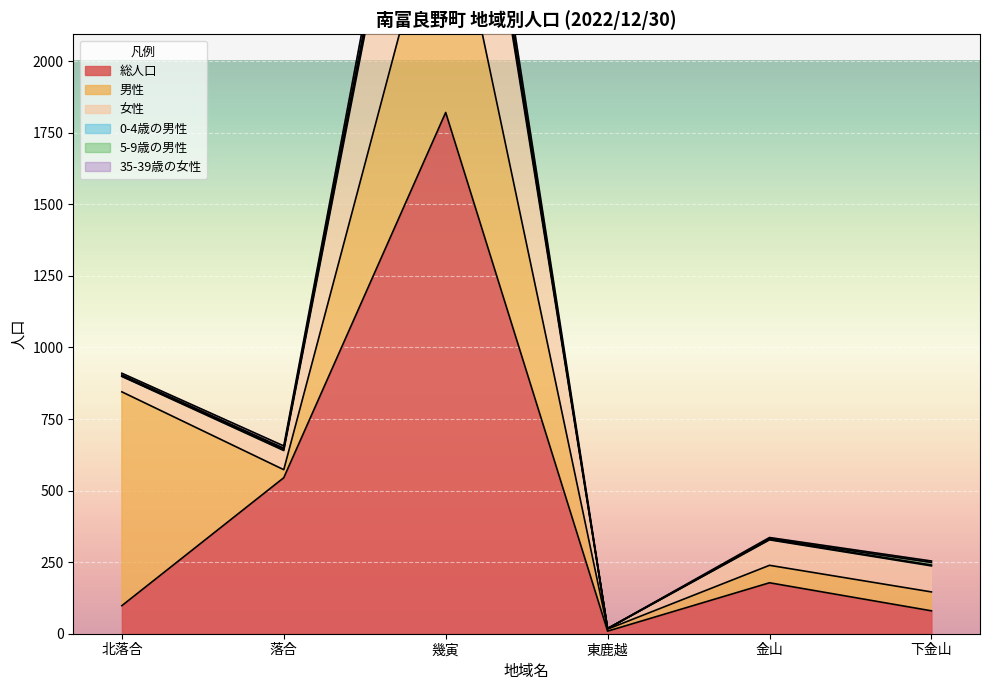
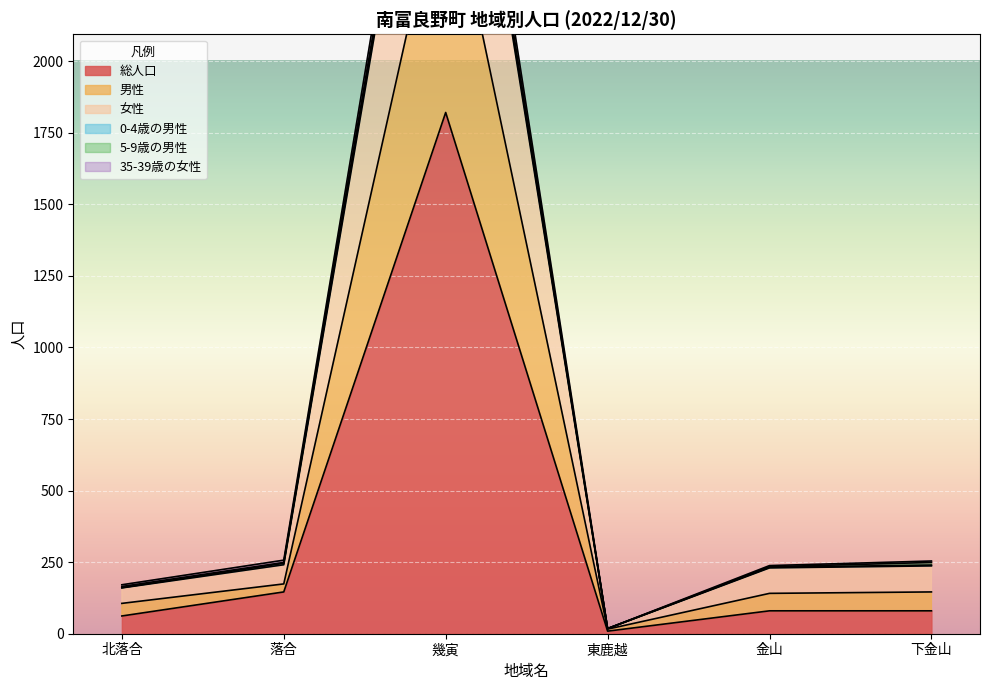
  {
    "総人口": {
-     "北落合": 100,
-     "落合": 550,
+     "北落合": 60,
+     "落合": 150,
      "幾寅": 1820,
-     "金山": 180,
+     "金山": 80,
      "下金山": 80
    },
    "男性": {
-     "北落合": 750,
+     "北落合": 40,
      "落合": 30,
      "金山": 60,
      "下金山": 70
    }
  }
